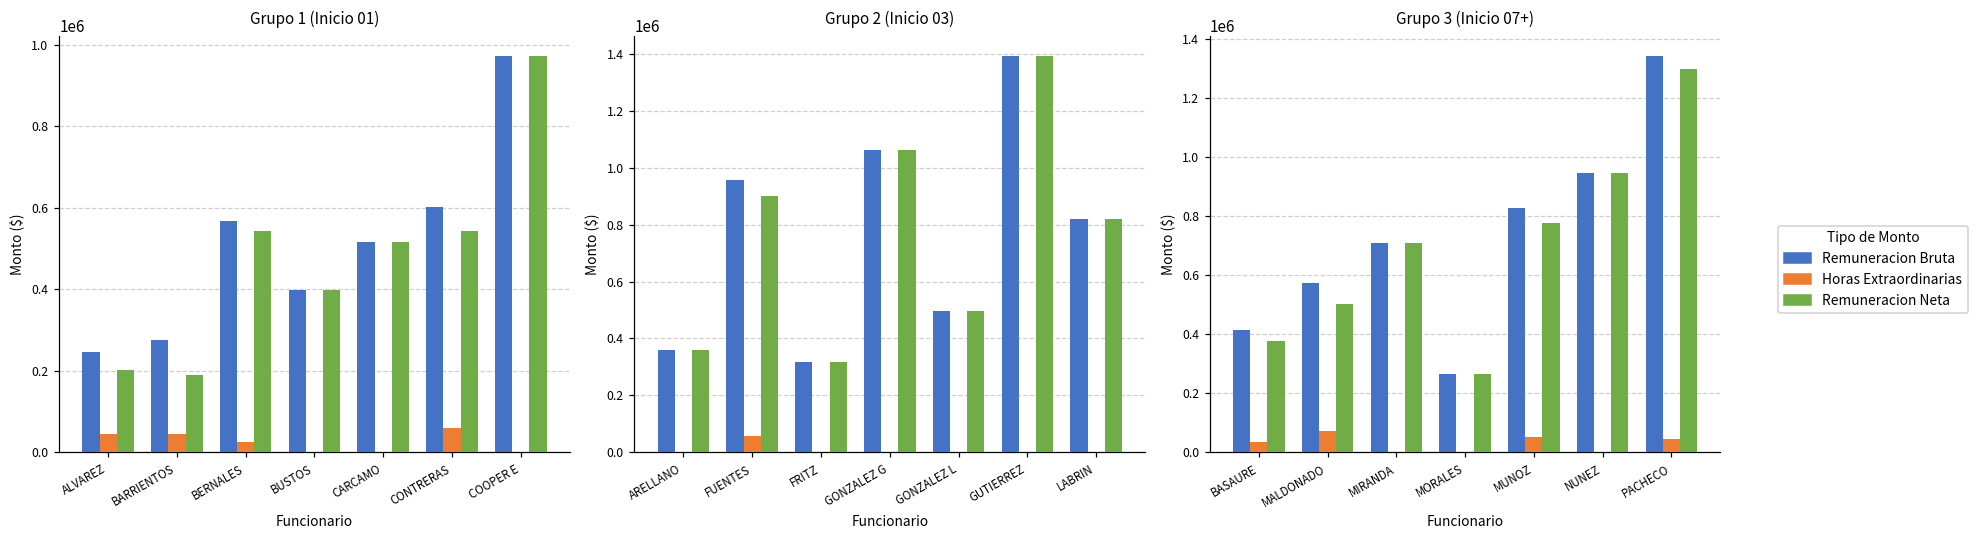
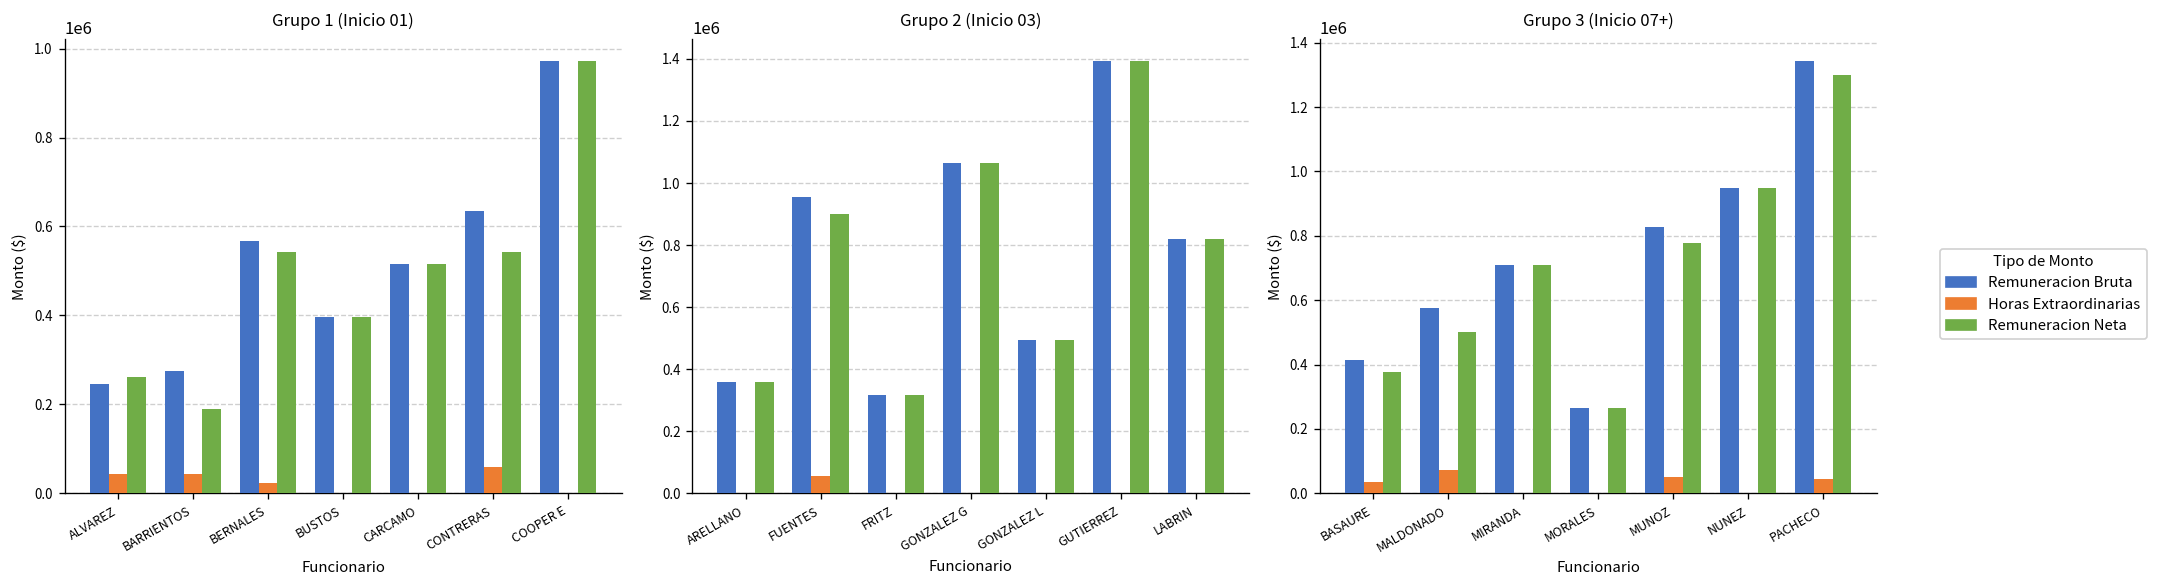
  {
    "Grupo 1 (Inicio 01)": {
      "Remuneracion Bruta": {
        "ALVAREZ": 250000,
        "BARRIENTOS": 270000,
        "BERNALES": 570000,
        "BUSTOS": 400000,
        "CARCAMO": 520000,
-       "CONTRERAS": 600000,
+       "CONTRERAS": 630000,
        "COOPER E": 970000
      },
      "Horas Extraordinarias": {
        "ALVAREZ": 40000,
        "BARRIENTOS": 40000,
        "BERNALES": 20000,
        "BUSTOS": 0,
        "CARCAMO": 0,
        "CONTRERAS": 60000,
        "COOPER E": 0
      },
      "Remuneracion Neta": {
-       "ALVAREZ": 200000,
+       "ALVAREZ": 260000,
        "BARRIENTOS": 190000,
        "BERNALES": 540000,
        "BUSTOS": 400000,
        "CARCAMO": 520000,
        "CONTRERAS": 540000,
        "COOPER E": 970000
      }
    }
  }
